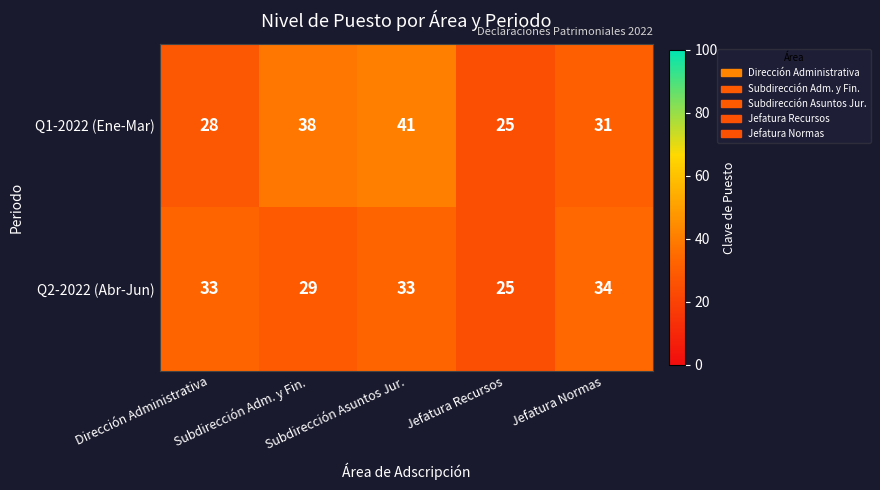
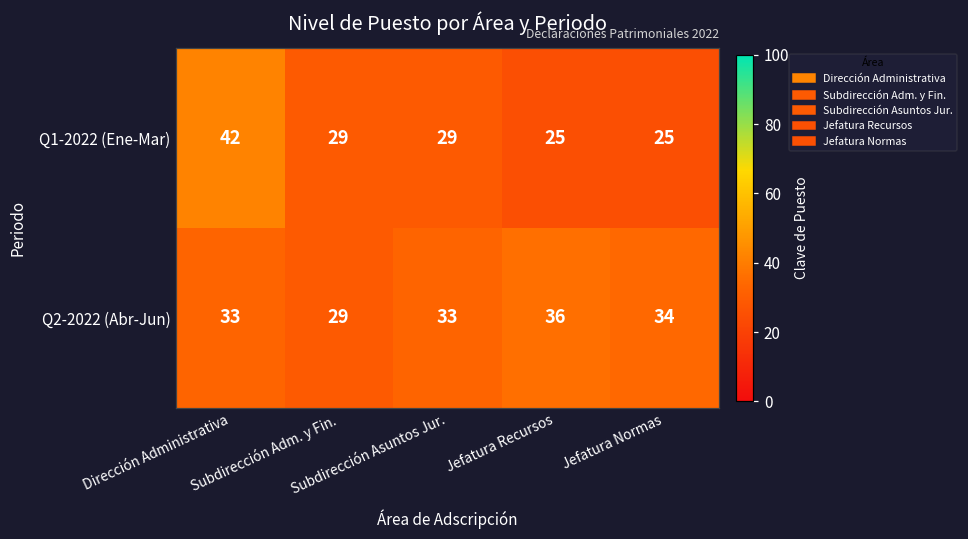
  {
    "Q1-2022 (Ene-Mar)": {
-     "Dirección Administrativa": 28,
-     "Subdirección Adm. y Fin.": 38,
-     "Subdirección Asuntos Jur.": 41,
+     "Dirección Administrativa": 42,
+     "Subdirección Adm. y Fin.": 29,
+     "Subdirección Asuntos Jur.": 29,
      "Jefatura Recursos": 25,
-     "Jefatura Normas": 31
+     "Jefatura Normas": 25
    },
    "Q2-2022 (Abr-Jun)": {
      "Dirección Administrativa": 33,
      "Subdirección Adm. y Fin.": 29,
      "Subdirección Asuntos Jur.": 33,
-     "Jefatura Recursos": 25,
+     "Jefatura Recursos": 36,
      "Jefatura Normas": 34
    }
  }
